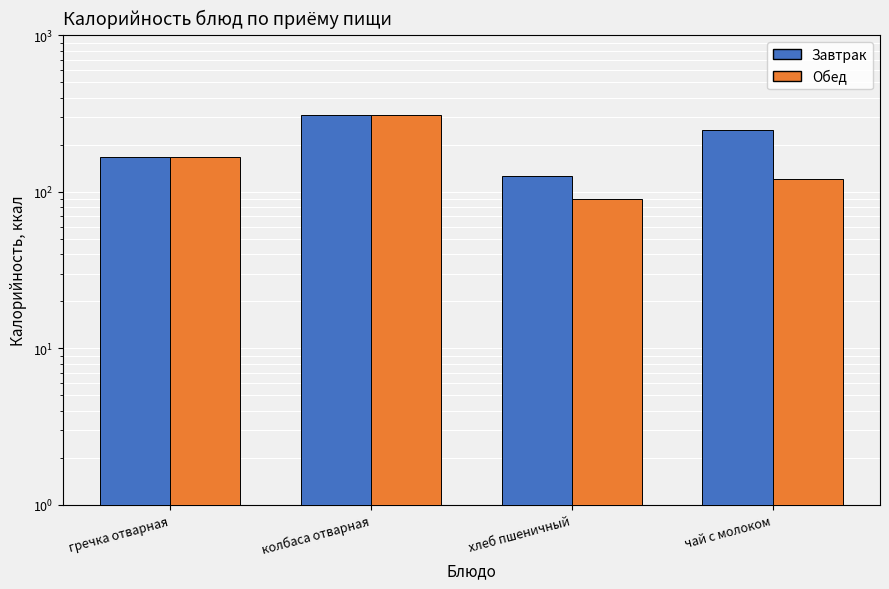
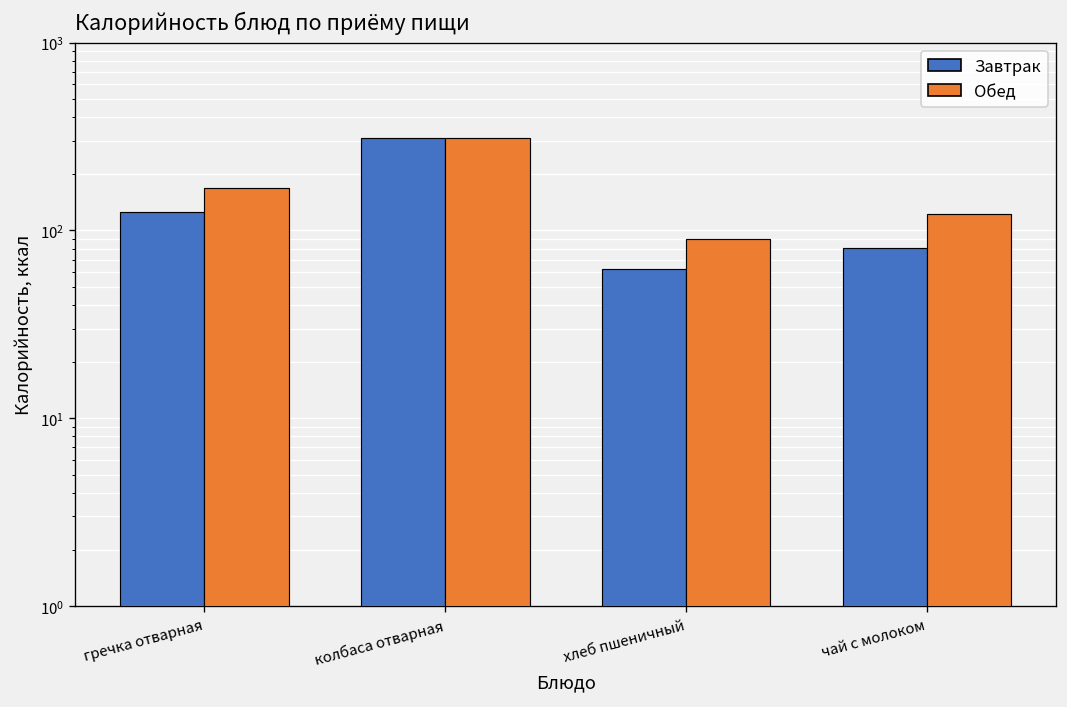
  {
    "Завтрак": {
-     "гречка отварная": 170,
+     "гречка отварная": 130,
      "колбаса отварная": 310,
-     "хлеб пшеничный": 130,
-     "чай с молоком": 250
+     "хлеб пшеничный": 62,
+     "чай с молоком": 80
    },
    "Обед": {
      "гречка отварная": 170,
      "колбаса отварная": 310,
      "хлеб пшеничный": 90,
      "чай с молоком": 120
    }
  }
